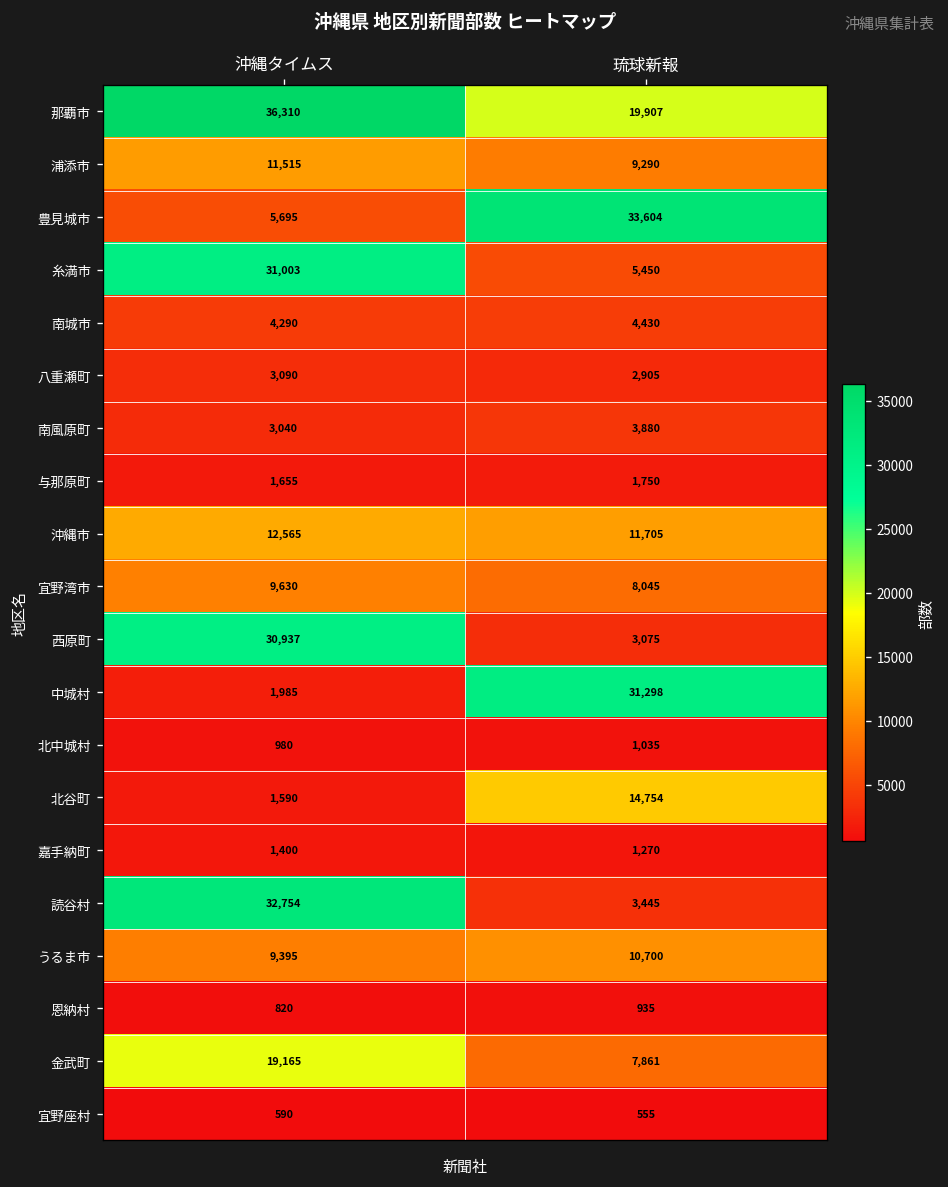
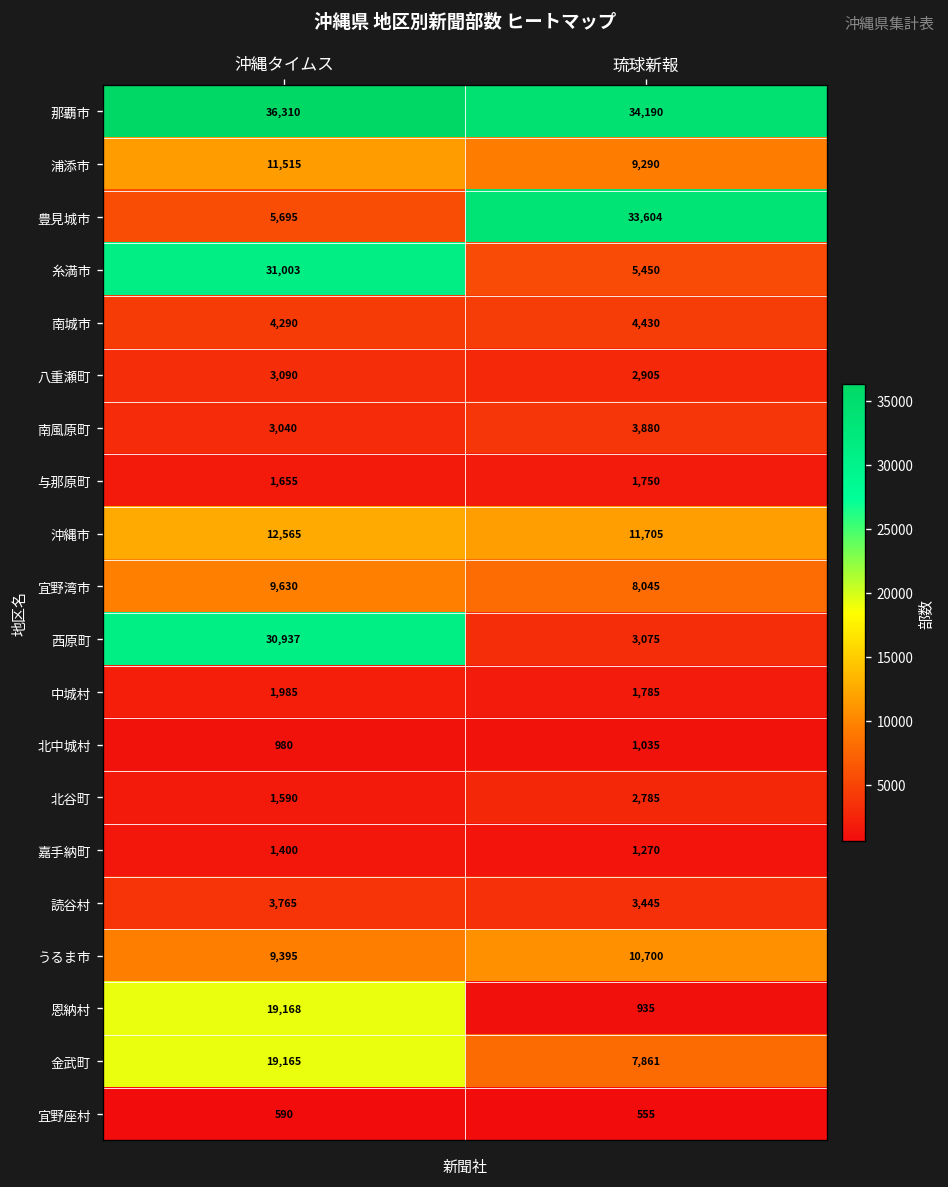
  {
    "那覇市": {
      "沖縄タイムス": "36,310",
-     "琉球新報": "19,907"
+     "琉球新報": "34,190"
    },
    "浦添市": {
      "沖縄タイムス": "11,515",
      "琉球新報": "9,290"
    },
    "豊見城市": {
      "沖縄タイムス": "5,695",
      "琉球新報": "33,604"
    },
    "糸満市": {
      "沖縄タイムス": "31,003",
      "琉球新報": "5,450"
    },
    "南城市": {
      "沖縄タイムス": "4,290",
      "琉球新報": "4,430"
    },
    "八重瀬町": {
      "沖縄タイムス": "3,090",
      "琉球新報": "2,905"
    },
    "南風原町": {
      "沖縄タイムス": "3,040",
      "琉球新報": "3,880"
    },
    "与那原町": {
      "沖縄タイムス": "1,655",
      "琉球新報": "1,750"
    },
    "沖縄市": {
      "沖縄タイムス": "12,565",
      "琉球新報": "11,705"
    },
    "宜野湾市": {
      "沖縄タイムス": "9,630",
      "琉球新報": "8,045"
    },
    "西原町": {
      "沖縄タイムス": "30,937",
      "琉球新報": "3,075"
    },
    "中城村": {
      "沖縄タイムス": "1,985",
-     "琉球新報": "31,298"
+     "琉球新報": "1,785"
    },
    "北中城村": {
      "沖縄タイムス": "980",
      "琉球新報": "1,035"
    },
    "北谷町": {
      "沖縄タイムス": "1,590",
-     "琉球新報": "14,754"
+     "琉球新報": "2,785"
    },
    "嘉手納町": {
      "沖縄タイムス": "1,400",
      "琉球新報": "1,270"
    },
    "読谷村": {
-     "沖縄タイムス": "32,754",
+     "沖縄タイムス": "3,765",
      "琉球新報": "3,445"
    },
    "うるま市": {
      "沖縄タイムス": "9,395",
      "琉球新報": "10,700"
    },
    "恩納村": {
-     "沖縄タイムス": "820",
+     "沖縄タイムス": "19,168",
      "琉球新報": "935"
    },
    "金武町": {
      "沖縄タイムス": "19,165",
      "琉球新報": "7,861"
    },
    "宜野座村": {
      "沖縄タイムス": "590",
      "琉球新報": "555"
    }
  }
